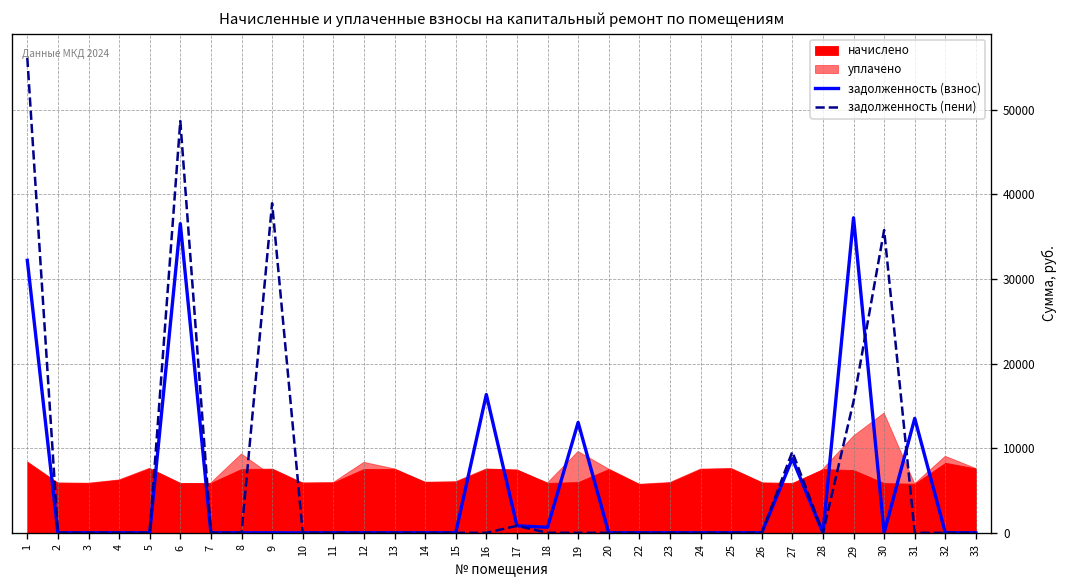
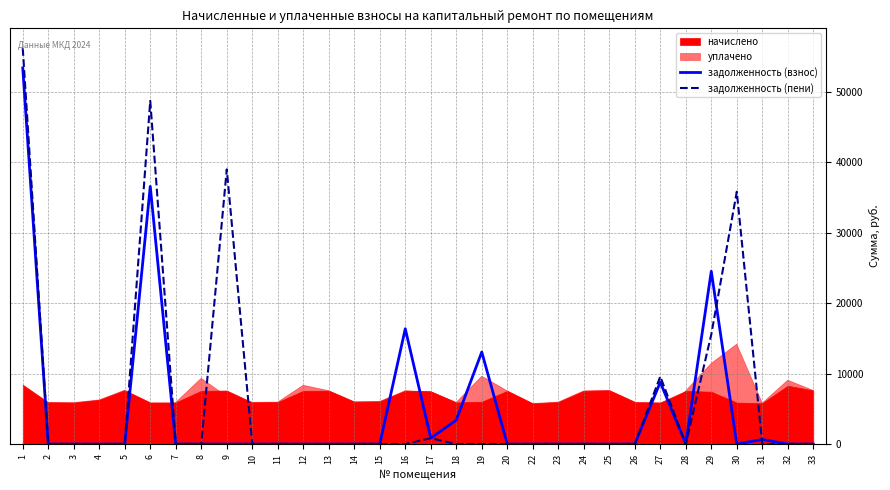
  {
    "задолженность (взнос)": {
-     "1": 32000,
+     "1": 53000,
      "6": 37000,
      "9": 0,
      "16": 16000,
-     "18": 1000,
+     "18": 3000,
      "19": 13000,
      "27": 9000,
-     "29": 37000,
+     "29": 25000,
      "30": 0,
-     "31": 14000
+     "31": 1000
    },
    "задолженность (пени)": {
      "6": 49000,
      "9": 39000,
      "16": 0,
      "18": 0,
      "19": 0,
      "27": 10000,
      "29": 16000,
      "30": 36000,
      "31": 0
    }
  }
